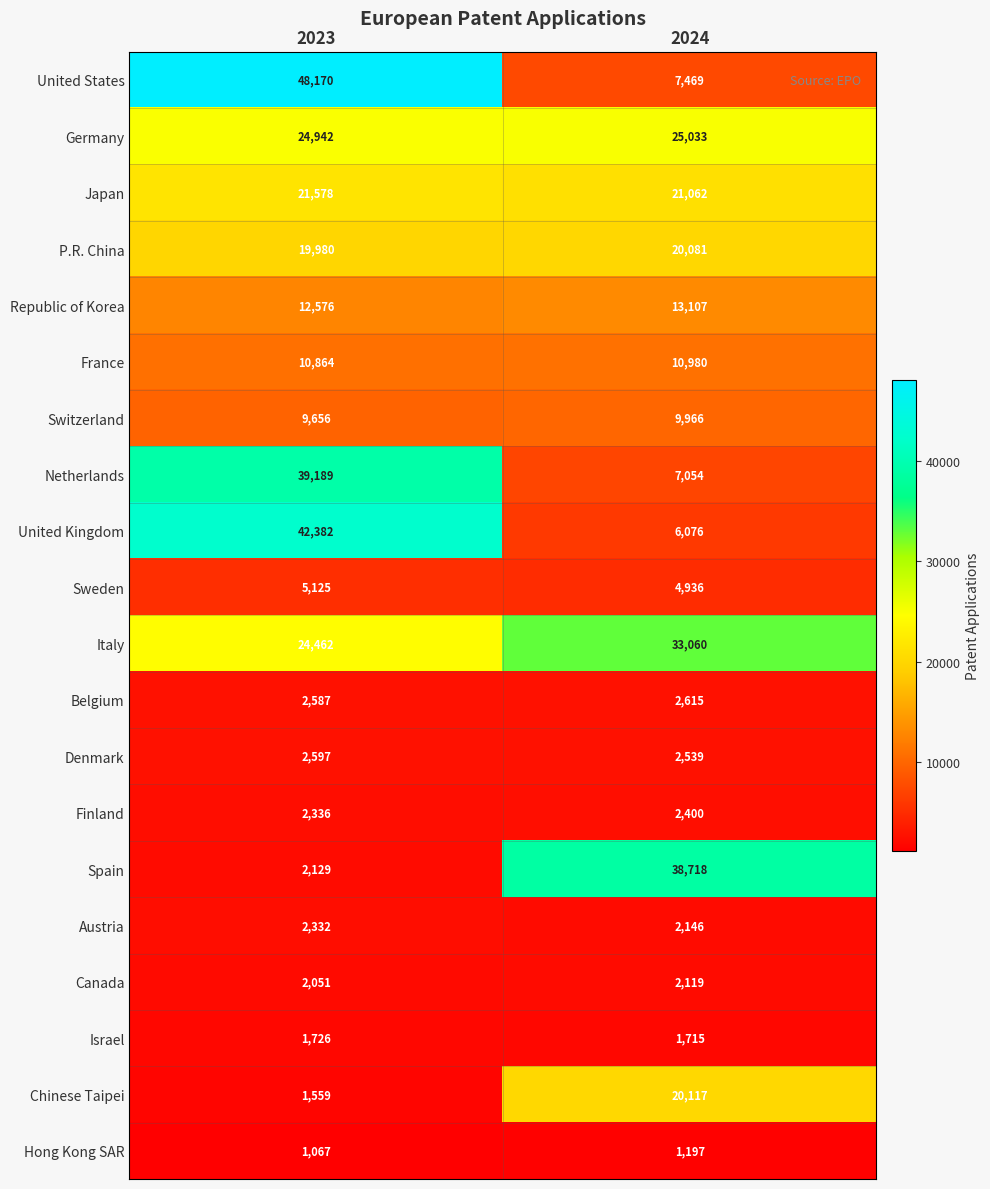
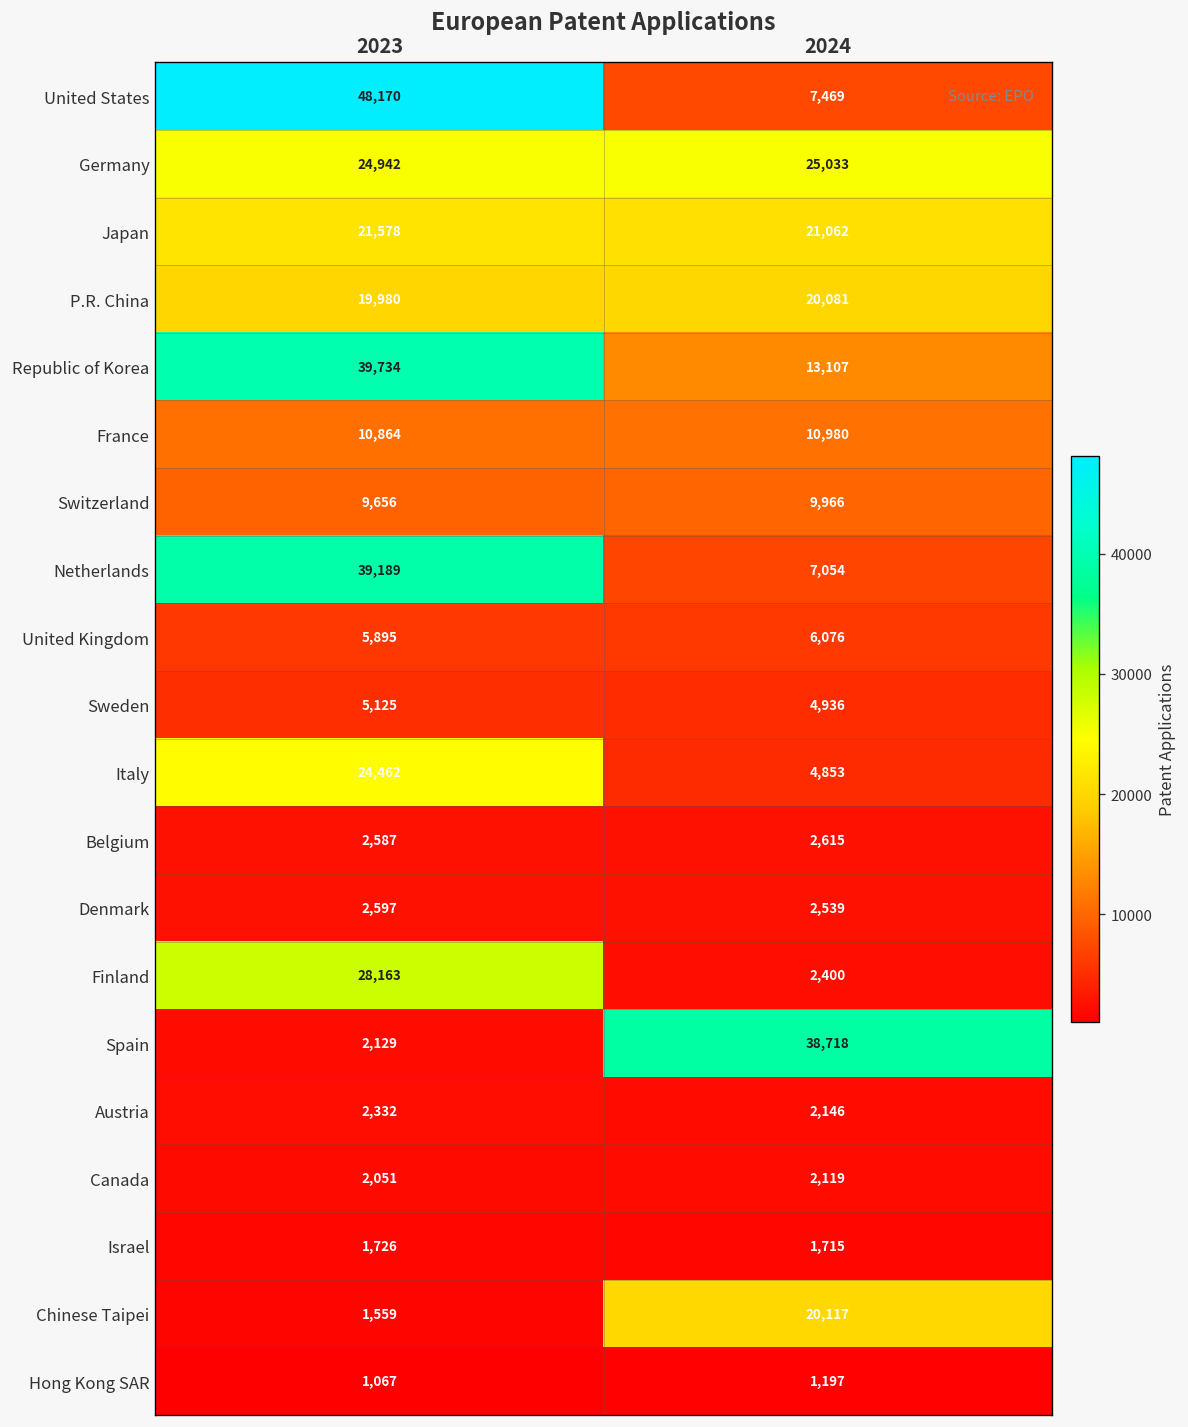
  {
    "United States": {
      "2023": "48,170"
    },
    "Germany": {
      "2023": "24,942",
      "2024": "25,033"
    },
    "Japan": {
      "2023": "21,578",
      "2024": "21,062"
    },
    "P.R. China": {
      "2023": "19,980",
      "2024": "20,081"
    },
    "Republic of Korea": {
-     "2023": "12,576",
+     "2023": "39,734",
      "2024": "13,107"
    },
    "France": {
      "2023": "10,864",
      "2024": "10,980"
    },
    "Switzerland": {
      "2023": "9,656",
      "2024": "9,966"
    },
    "Netherlands": {
      "2023": "39,189",
      "2024": "7,054"
    },
    "United Kingdom": {
-     "2023": "42,382",
+     "2023": "5,895",
      "2024": "6,076"
    },
    "Sweden": {
      "2023": "5,125",
      "2024": "4,936"
    },
    "Italy": {
      "2023": "24,462",
-     "2024": "33,060"
+     "2024": "4,853"
    },
    "Belgium": {
      "2023": "2,587",
      "2024": "2,615"
    },
    "Denmark": {
      "2023": "2,597",
      "2024": "2,539"
    },
    "Finland": {
-     "2023": "2,336",
+     "2023": "28,163",
      "2024": "2,400"
    },
    "Spain": {
      "2023": "2,129",
      "2024": "38,718"
    },
    "Austria": {
      "2023": "2,332",
      "2024": "2,146"
    },
    "Canada": {
      "2023": "2,051",
      "2024": "2,119"
    },
    "Israel": {
      "2023": "1,726",
      "2024": "1,715"
    },
    "Chinese Taipei": {
      "2023": "1,559",
      "2024": "20,117"
    },
    "Hong Kong SAR": {
      "2023": "1,067",
      "2024": "1,197"
    }
  }
